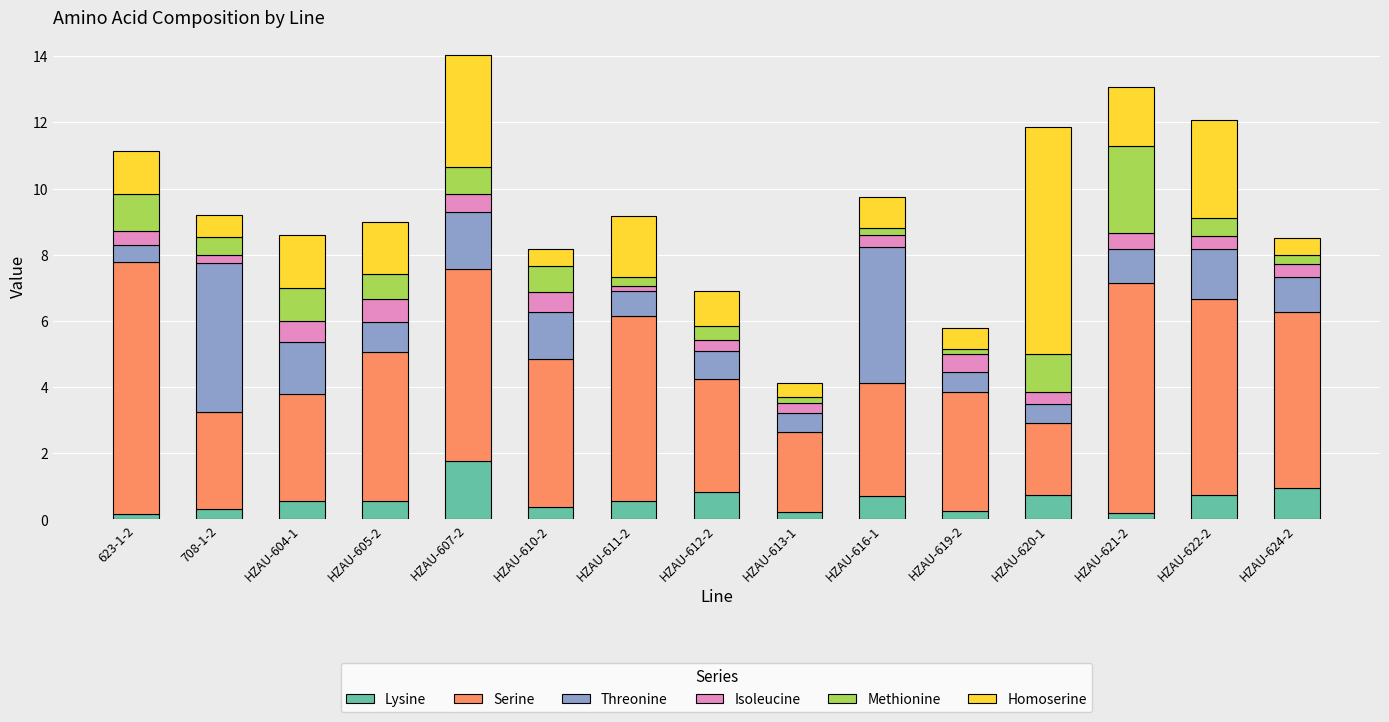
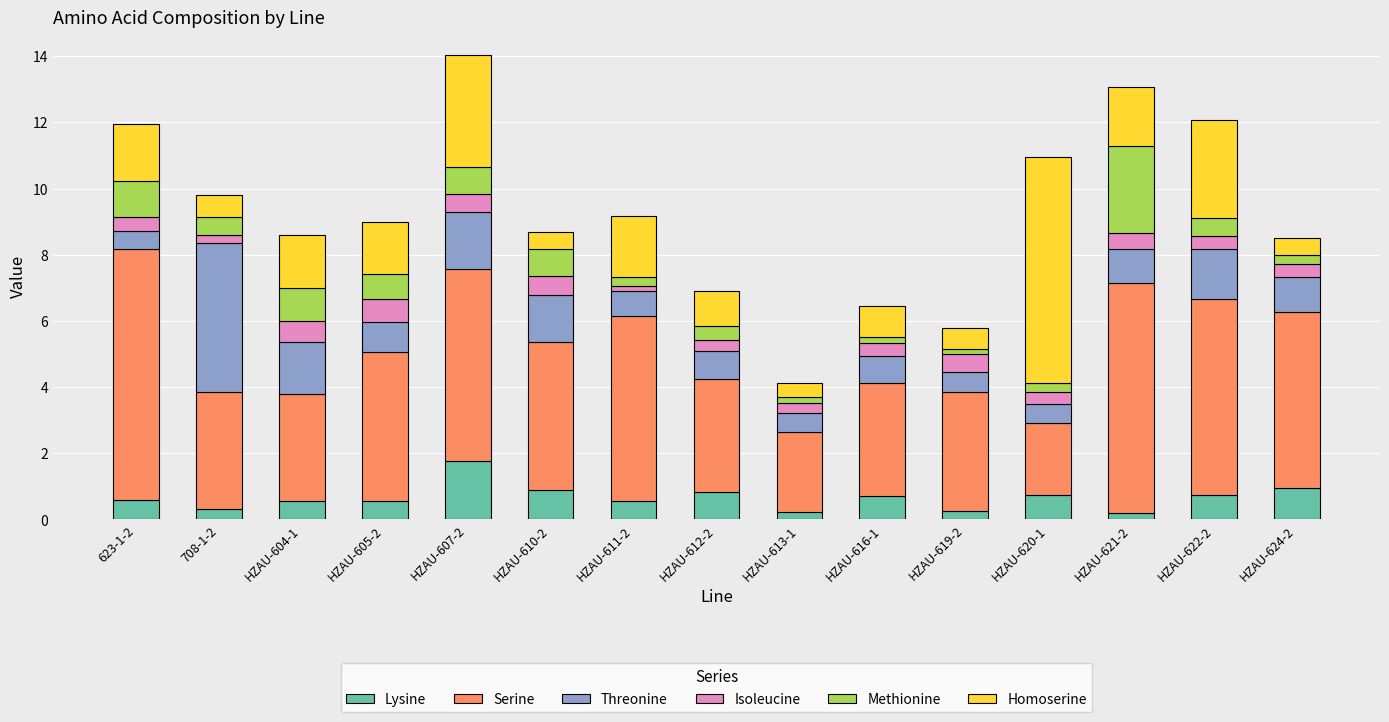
  {
    "Lysine": {
-     "623-1-2": 0.2,
+     "623-1-2": 0.6,
      "708-1-2": 0.3,
      "HZAU-604-1": 0.6,
      "HZAU-605-2": 0.5,
      "HZAU-607-2": 1.8,
-     "HZAU-610-2": 0.4,
+     "HZAU-610-2": 0.9,
      "HZAU-611-2": 0.6,
      "HZAU-612-2": 0.8,
      "HZAU-613-1": 0.2,
      "HZAU-616-1": 0.7,
      "HZAU-619-2": 0.3,
      "HZAU-620-1": 0.7,
      "HZAU-621-2": 0.2,
      "HZAU-622-2": 0.7,
      "HZAU-624-2": 1.0
    },
    "Serine": {
      "623-1-2": 7.6,
-     "708-1-2": 2.9,
+     "708-1-2": 3.5,
      "HZAU-604-1": 3.2,
      "HZAU-605-2": 4.5,
      "HZAU-607-2": 5.8,
      "HZAU-610-2": 4.5,
      "HZAU-611-2": 5.6,
      "HZAU-612-2": 3.4,
      "HZAU-613-1": 2.4,
      "HZAU-616-1": 3.4,
      "HZAU-619-2": 3.6,
      "HZAU-620-1": 2.2,
      "HZAU-621-2": 7.0,
      "HZAU-622-2": 5.9,
      "HZAU-624-2": 5.3
    },
    "Threonine": {
      "623-1-2": 0.5,
      "708-1-2": 4.5,
      "HZAU-604-1": 1.6,
      "HZAU-605-2": 0.9,
      "HZAU-607-2": 1.7,
      "HZAU-610-2": 1.4,
      "HZAU-611-2": 0.8,
      "HZAU-612-2": 0.8,
      "HZAU-613-1": 0.5,
-     "HZAU-616-1": 4.1,
+     "HZAU-616-1": 0.8,
      "HZAU-619-2": 0.6,
      "HZAU-620-1": 0.6,
      "HZAU-621-2": 1.0,
      "HZAU-622-2": 1.5,
      "HZAU-624-2": 1.0
    },
    "Isoleucine": {
      "623-1-2": 0.4,
      "708-1-2": 0.3,
      "HZAU-604-1": 0.6,
      "HZAU-605-2": 0.7,
      "HZAU-607-2": 0.5,
      "HZAU-610-2": 0.6,
      "HZAU-611-2": 0.2,
      "HZAU-612-2": 0.3,
      "HZAU-613-1": 0.3,
      "HZAU-616-1": 0.4,
      "HZAU-619-2": 0.5,
      "HZAU-620-1": 0.4,
      "HZAU-621-2": 0.5,
      "HZAU-622-2": 0.4,
      "HZAU-624-2": 0.4
    },
    "Methionine": {
      "623-1-2": 1.1,
      "708-1-2": 0.6,
      "HZAU-604-1": 1.0,
      "HZAU-605-2": 0.7,
      "HZAU-607-2": 0.8,
      "HZAU-610-2": 0.8,
      "HZAU-611-2": 0.3,
      "HZAU-612-2": 0.4,
      "HZAU-613-1": 0.2,
      "HZAU-616-1": 0.2,
      "HZAU-619-2": 0.2,
-     "HZAU-620-1": 1.2,
+     "HZAU-620-1": 0.3,
      "HZAU-621-2": 2.6,
      "HZAU-622-2": 0.6,
      "HZAU-624-2": 0.3
    },
    "Homoserine": {
-     "623-1-2": 1.3,
+     "623-1-2": 1.7,
      "708-1-2": 0.7,
      "HZAU-604-1": 1.6,
      "HZAU-605-2": 1.6,
      "HZAU-607-2": 3.4,
      "HZAU-610-2": 0.5,
      "HZAU-611-2": 1.9,
      "HZAU-612-2": 1.1,
      "HZAU-613-1": 0.4,
      "HZAU-616-1": 0.9,
      "HZAU-619-2": 0.6,
      "HZAU-620-1": 6.8,
      "HZAU-621-2": 1.8,
      "HZAU-622-2": 2.9,
      "HZAU-624-2": 0.5
    }
  }
